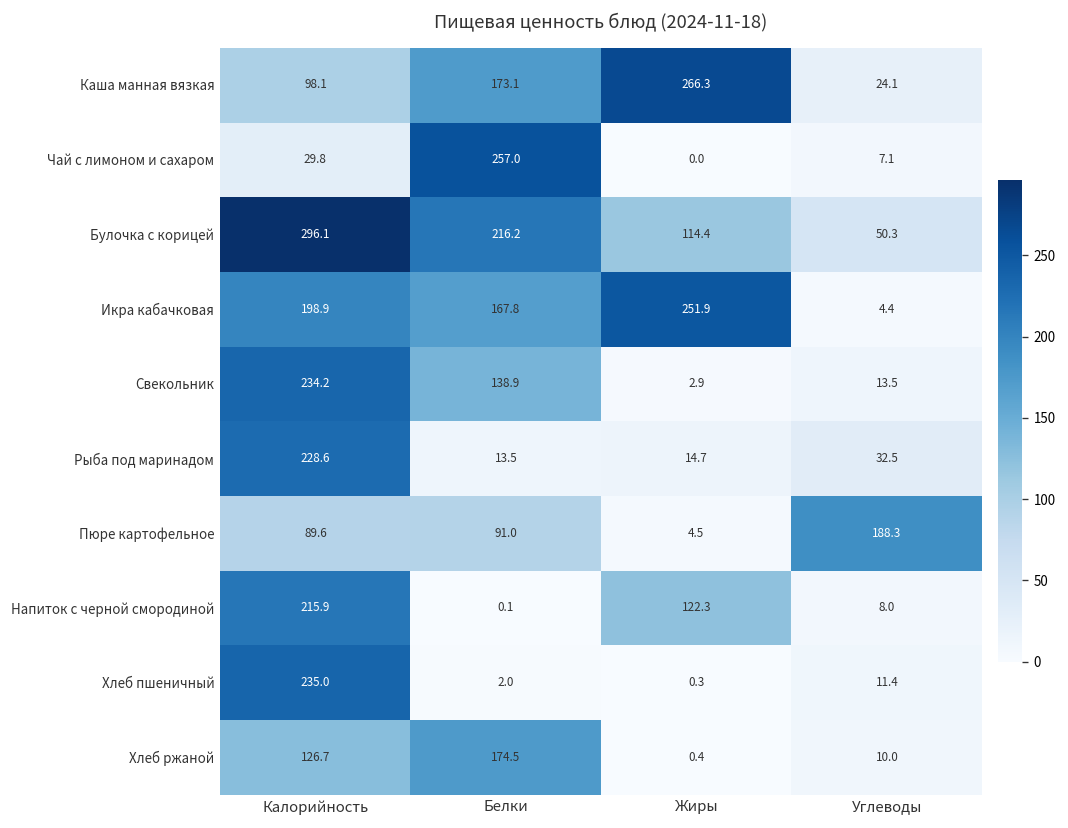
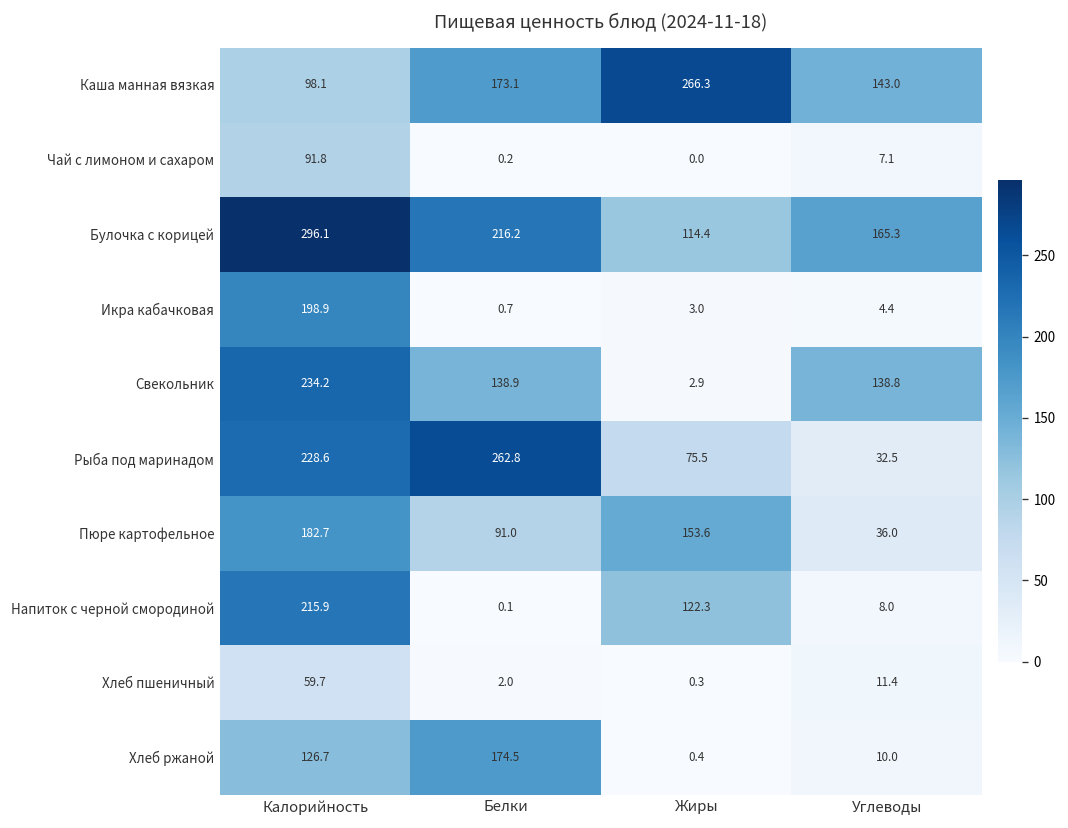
  {
    "Каша манная вязкая": {
      "Калорийность": 98.1,
      "Белки": 173.1,
      "Жиры": 266.3,
-     "Углеводы": 24.1
+     "Углеводы": 143.0
    },
    "Чай с лимоном и сахаром": {
-     "Калорийность": 29.8,
-     "Белки": 257.0,
+     "Калорийность": 91.8,
+     "Белки": 0.2,
      "Жиры": 0.0,
      "Углеводы": 7.1
    },
    "Булочка с корицей": {
      "Калорийность": 296.1,
      "Белки": 216.2,
      "Жиры": 114.4,
-     "Углеводы": 50.3
+     "Углеводы": 165.3
    },
    "Икра кабачковая": {
      "Калорийность": 198.9,
-     "Белки": 167.8,
-     "Жиры": 251.9,
+     "Белки": 0.7,
+     "Жиры": 3.0,
      "Углеводы": 4.4
    },
    "Свекольник": {
      "Калорийность": 234.2,
      "Белки": 138.9,
      "Жиры": 2.9,
-     "Углеводы": 13.5
+     "Углеводы": 138.8
    },
    "Рыба под маринадом": {
      "Калорийность": 228.6,
-     "Белки": 13.5,
-     "Жиры": 14.7,
+     "Белки": 262.8,
+     "Жиры": 75.5,
      "Углеводы": 32.5
    },
    "Пюре картофельное": {
-     "Калорийность": 89.6,
+     "Калорийность": 182.7,
      "Белки": 91.0,
-     "Жиры": 4.5,
-     "Углеводы": 188.3
+     "Жиры": 153.6,
+     "Углеводы": 36.0
    },
    "Напиток с черной смородиной": {
      "Калорийность": 215.9,
      "Белки": 0.1,
      "Жиры": 122.3,
      "Углеводы": 8.0
    },
    "Хлеб пшеничный": {
-     "Калорийность": 235.0,
+     "Калорийность": 59.7,
      "Белки": 2.0,
      "Жиры": 0.3,
      "Углеводы": 11.4
    },
    "Хлеб ржаной": {
      "Калорийность": 126.7,
      "Белки": 174.5,
      "Жиры": 0.4,
      "Углеводы": 10.0
    }
  }
